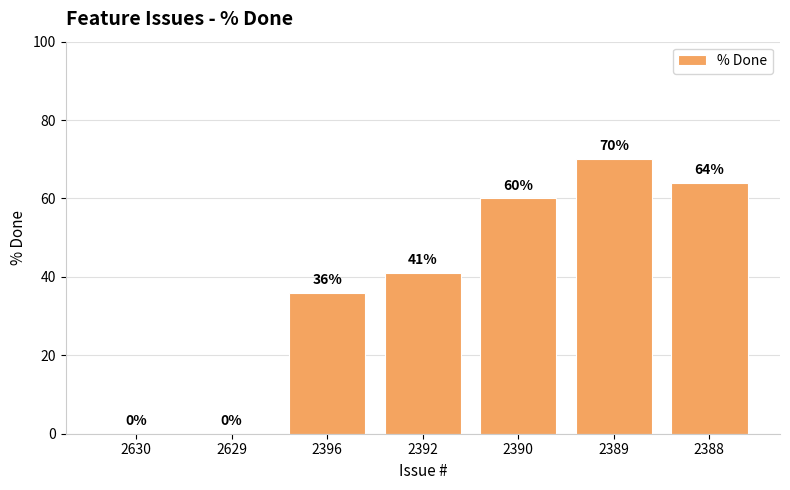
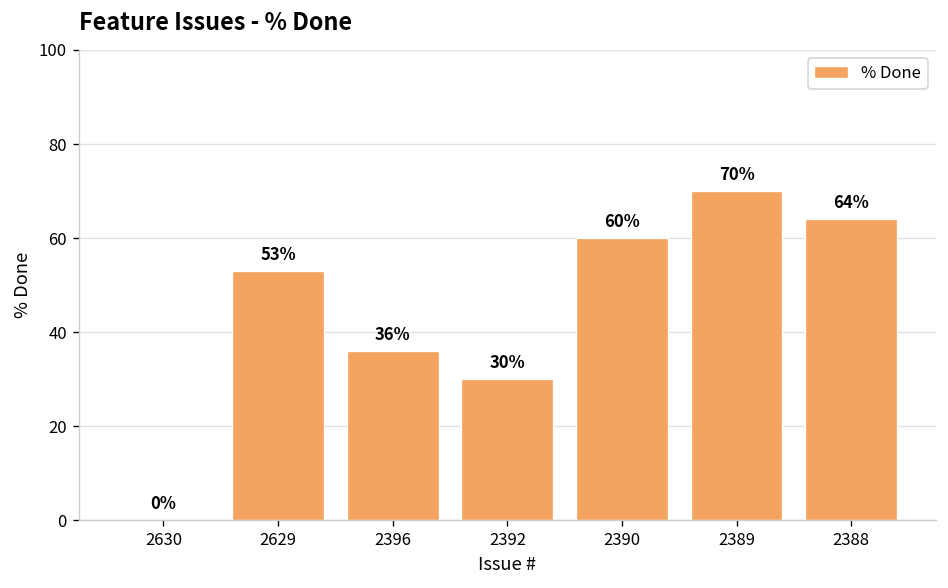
  {
    "2630": "0%",
-   "2629": "0%",
+   "2629": "53%",
    "2396": "36%",
-   "2392": "41%",
+   "2392": "30%",
    "2390": "60%",
    "2389": "70%",
    "2388": "64%"
  }
